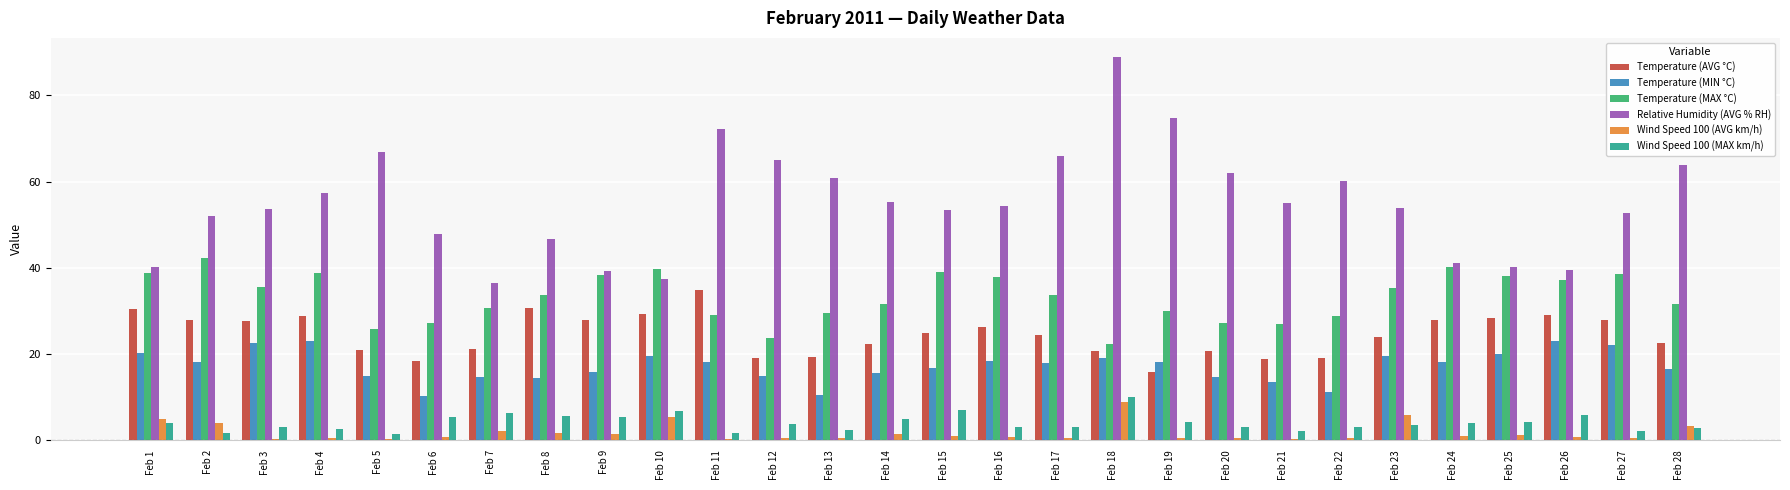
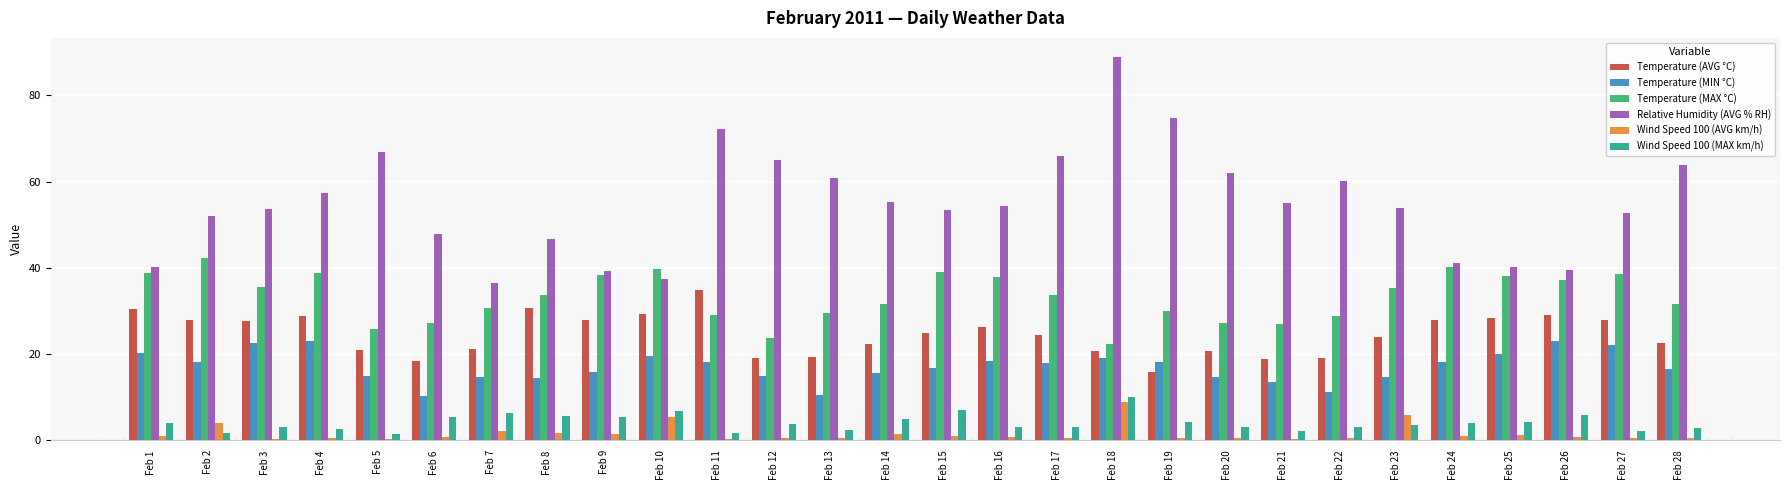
  {
    "Temperature (AVG °C)": {
      "Feb 1": 31,
      "Feb 2": 28,
      "Feb 3": 28,
      "Feb 4": 29,
      "Feb 5": 21,
      "Feb 6": 19,
      "Feb 7": 21,
      "Feb 8": 31,
      "Feb 9": 28,
      "Feb 10": 29,
      "Feb 11": 35,
      "Feb 12": 19,
      "Feb 13": 19,
      "Feb 14": 22,
      "Feb 15": 25,
      "Feb 16": 26,
      "Feb 17": 25,
      "Feb 18": 21,
      "Feb 19": 16,
      "Feb 20": 21,
      "Feb 21": 19,
      "Feb 22": 19,
      "Feb 23": 24,
      "Feb 24": 28,
      "Feb 25": 28,
      "Feb 26": 29,
      "Feb 27": 28,
      "Feb 28": 23
    },
    "Temperature (MIN °C)": {
      "Feb 1": 20,
      "Feb 2": 18,
      "Feb 3": 23,
      "Feb 4": 23,
      "Feb 5": 15,
      "Feb 6": 10,
      "Feb 7": 15,
      "Feb 8": 14,
      "Feb 9": 16,
      "Feb 10": 20,
      "Feb 11": 18,
      "Feb 12": 15,
      "Feb 13": 11,
      "Feb 14": 16,
      "Feb 15": 17,
      "Feb 16": 18,
      "Feb 17": 18,
      "Feb 18": 19,
      "Feb 19": 18,
      "Feb 20": 15,
      "Feb 21": 14,
      "Feb 22": 11,
-     "Feb 23": 20,
+     "Feb 23": 15,
      "Feb 24": 18,
      "Feb 25": 20,
      "Feb 26": 23,
      "Feb 27": 22,
      "Feb 28": 17
    },
    "Relative Humidity (AVG % RH)": {
      "Feb 1": 40,
      "Feb 2": 52,
      "Feb 3": 54,
      "Feb 4": 57,
      "Feb 5": 67,
      "Feb 6": 48,
      "Feb 7": 36,
      "Feb 8": 47,
      "Feb 9": 39,
      "Feb 10": 38,
      "Feb 11": 72,
      "Feb 12": 65,
      "Feb 13": 61,
      "Feb 14": 55,
      "Feb 15": 53,
      "Feb 16": 54,
      "Feb 17": 66,
      "Feb 18": 89,
      "Feb 19": 75,
      "Feb 20": 62,
      "Feb 21": 55,
      "Feb 22": 60,
      "Feb 23": 54,
      "Feb 24": 41,
      "Feb 25": 40,
      "Feb 26": 40,
      "Feb 27": 53,
      "Feb 28": 64
    },
    "Wind Speed 100 (AVG km/h)": {
-     "Feb 1": 5,
+     "Feb 1": 1,
      "Feb 2": 4,
      "Feb 6": 1,
      "Feb 7": 2,
      "Feb 8": 2,
      "Feb 9": 1,
      "Feb 10": 5,
      "Feb 13": 1,
      "Feb 14": 2,
      "Feb 15": 1,
      "Feb 16": 1,
      "Feb 18": 9,
      "Feb 19": 1,
      "Feb 20": 1,
      "Feb 23": 6,
      "Feb 24": 1,
      "Feb 25": 1,
      "Feb 26": 1,
-     "Feb 28": 3
+     "Feb 28": 1
    }
  }
